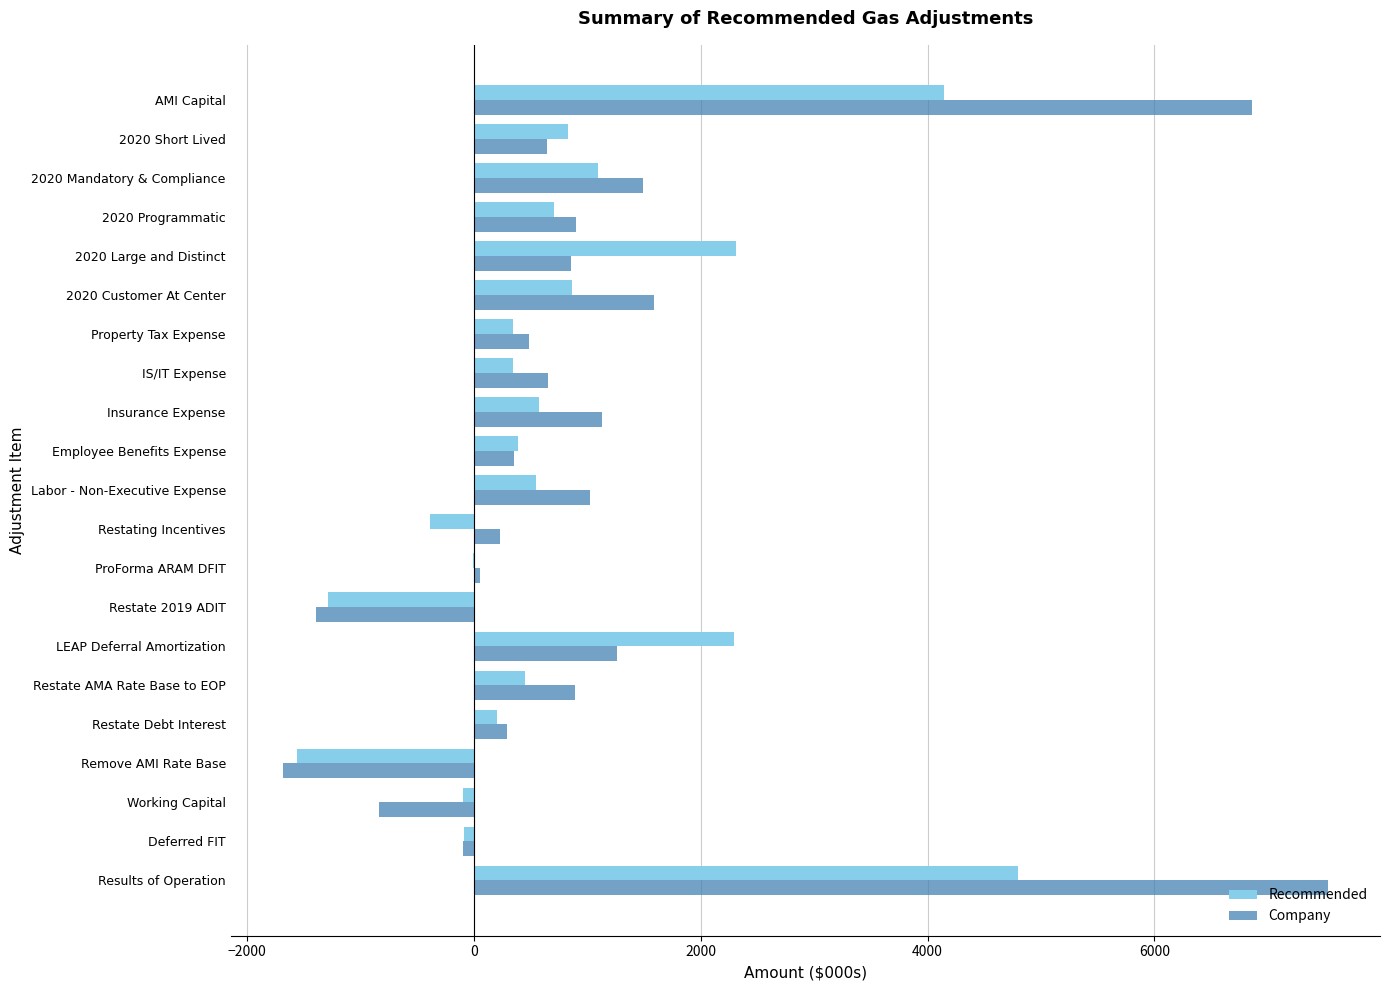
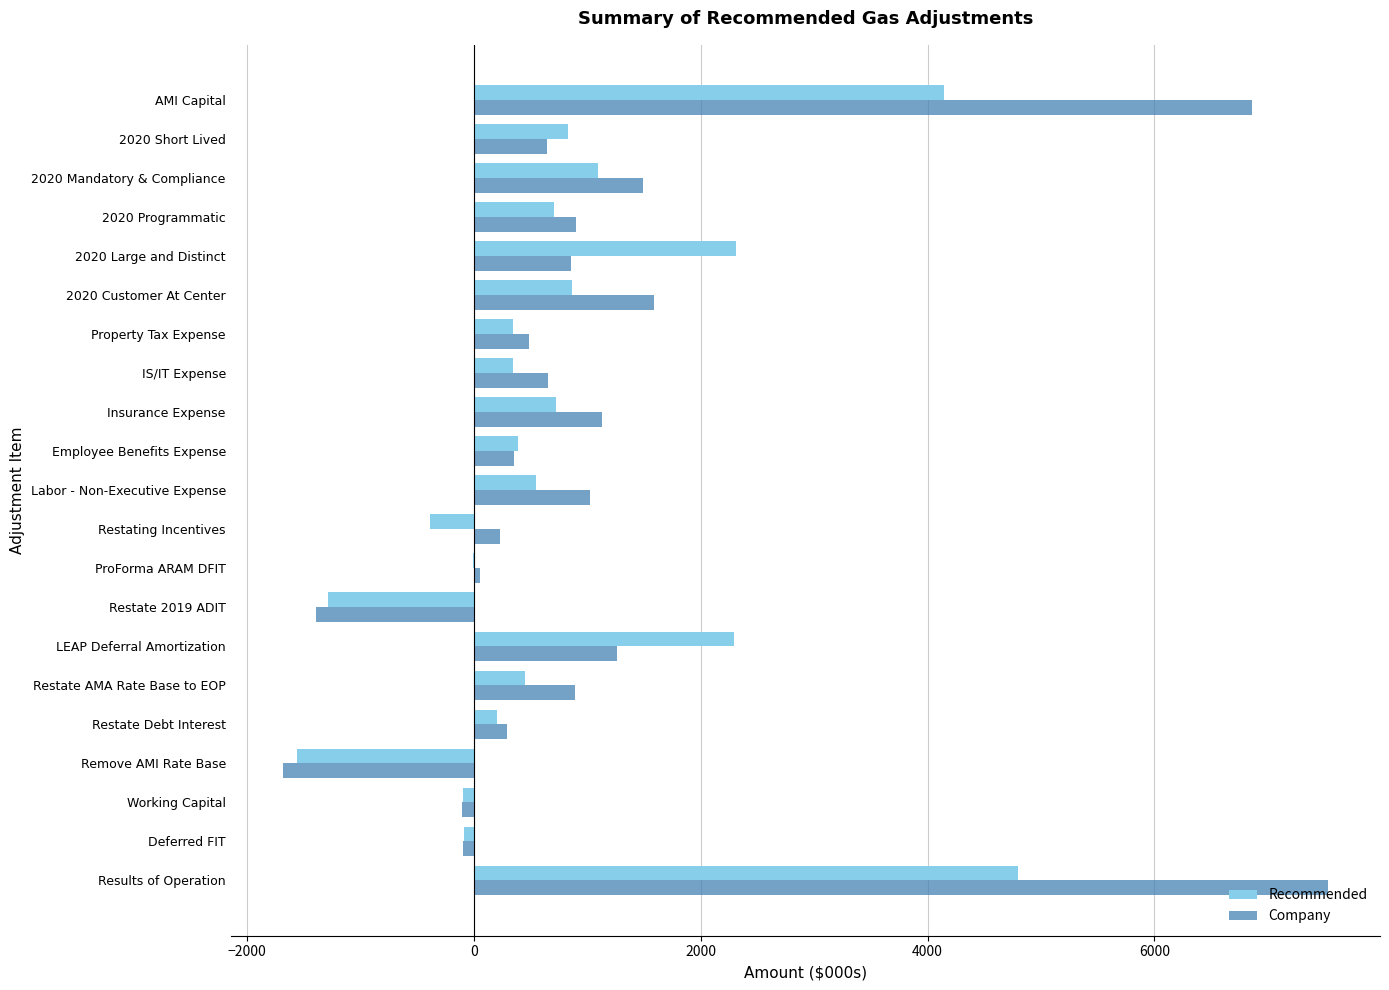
  {
    "Recommended": {
      "AMI Capital": 4140,
      "2020 Short Lived": 830,
      "2020 Mandatory & Compliance": 1090,
      "2020 Programmatic": 710,
      "2020 Large and Distinct": 2310,
      "2020 Customer At Center": 870,
      "Property Tax Expense": 340,
      "IS/IT Expense": 350,
-     "Insurance Expense": 570,
+     "Insurance Expense": 720,
      "Employee Benefits Expense": 390,
      "Labor - Non-Executive Expense": 550,
      "Restating Incentives": -390,
      "Restate 2019 ADIT": -1290,
      "LEAP Deferral Amortization": 2290,
      "Restate AMA Rate Base to EOP": 450,
      "Restate Debt Interest": 210,
      "Remove AMI Rate Base": -1560,
      "Working Capital": -100,
      "Deferred FIT": -80,
      "Results of Operation": 4800
    },
    "Company": {
      "AMI Capital": 6860,
      "2020 Short Lived": 650,
      "2020 Mandatory & Compliance": 1490,
      "2020 Programmatic": 900,
      "2020 Large and Distinct": 850,
      "2020 Customer At Center": 1590,
      "Property Tax Expense": 480,
      "IS/IT Expense": 650,
      "Insurance Expense": 1130,
      "Employee Benefits Expense": 360,
      "Labor - Non-Executive Expense": 1020,
      "Restating Incentives": 230,
      "ProForma ARAM DFIT": 50,
      "Restate 2019 ADIT": -1390,
      "LEAP Deferral Amortization": 1260,
      "Restate AMA Rate Base to EOP": 890,
      "Restate Debt Interest": 290,
      "Remove AMI Rate Base": -1680,
-     "Working Capital": -830,
+     "Working Capital": -110,
      "Deferred FIT": -90,
      "Results of Operation": 7530
    }
  }
